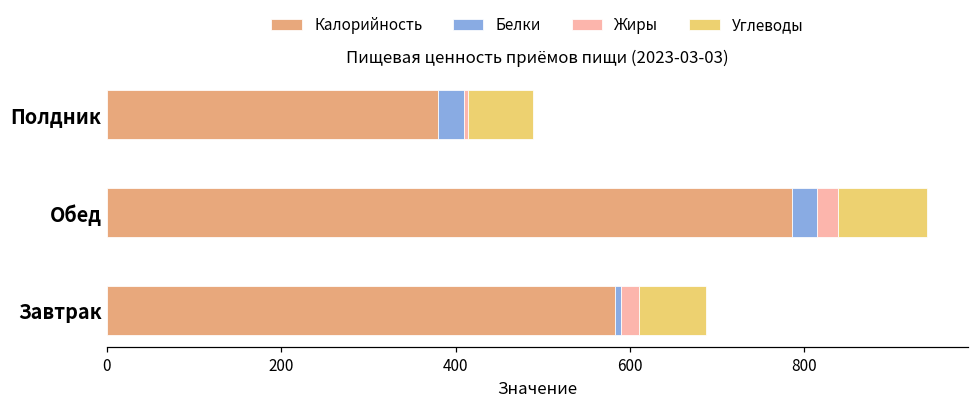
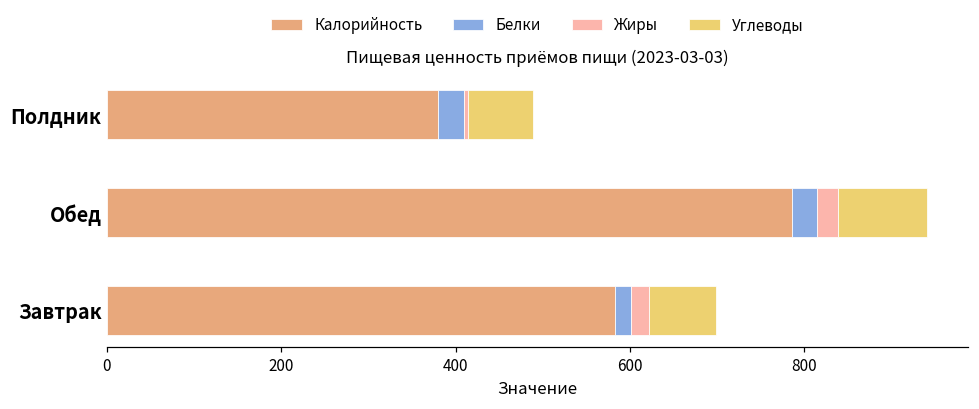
  {
    "Белки": {
      "Полдник": 30,
      "Обед": 30,
-     "Завтрак": 10
+     "Завтрак": 20
    }
  }
